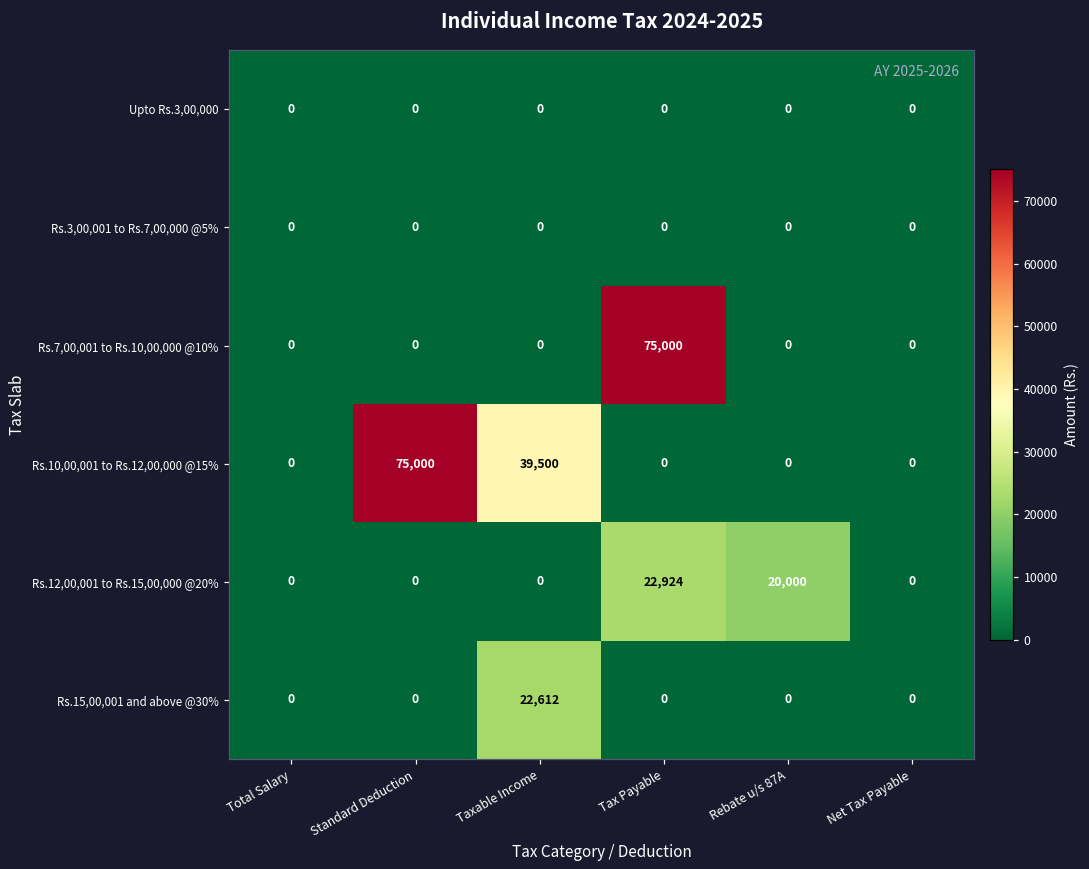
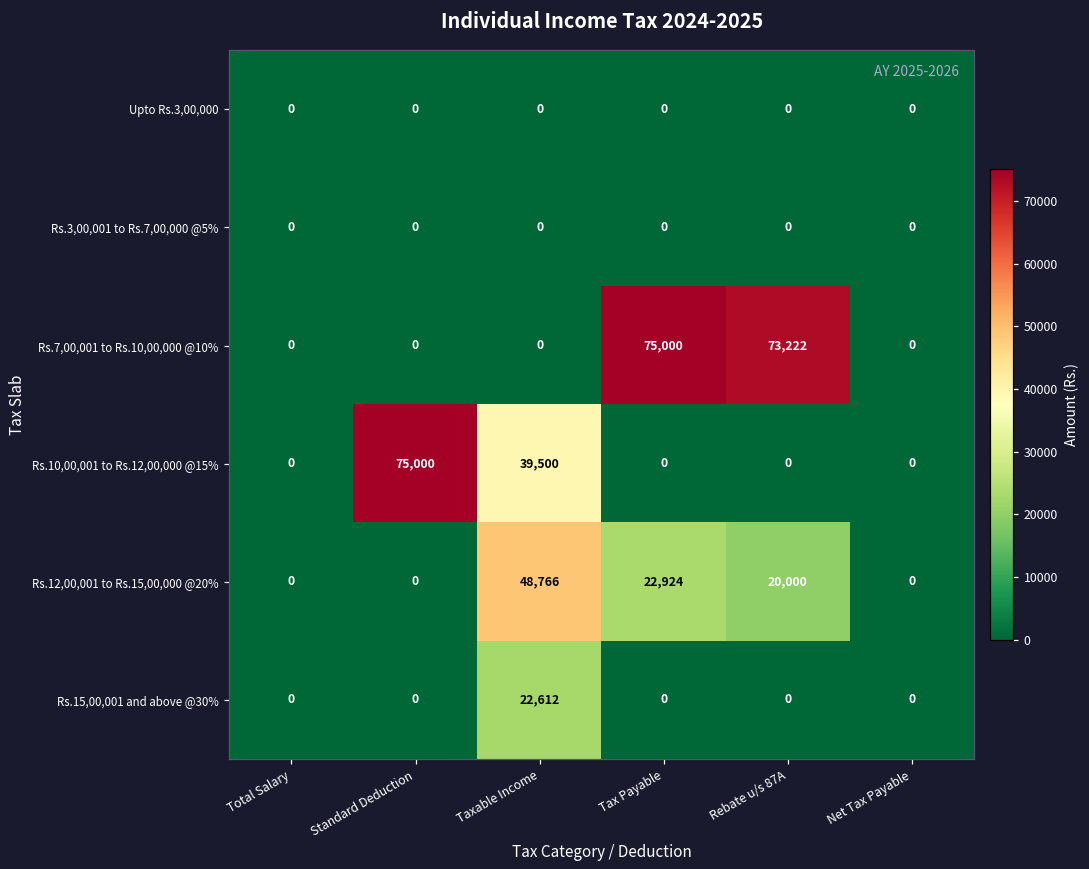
  {
    "Upto Rs.3,00,000": {
      "Total Salary": "0",
      "Standard Deduction": "0",
      "Taxable Income": "0",
      "Tax Payable": "0",
      "Rebate u/s 87A": "0"
    },
    "Rs.3,00,001 to Rs.7,00,000 @5%": {
      "Total Salary": "0",
      "Standard Deduction": "0",
      "Taxable Income": "0",
      "Tax Payable": "0",
      "Rebate u/s 87A": "0",
      "Net Tax Payable": "0"
    },
    "Rs.7,00,001 to Rs.10,00,000 @10%": {
      "Total Salary": "0",
      "Standard Deduction": "0",
      "Taxable Income": "0",
      "Tax Payable": "75,000",
-     "Rebate u/s 87A": "0",
+     "Rebate u/s 87A": "73,222",
      "Net Tax Payable": "0"
    },
    "Rs.10,00,001 to Rs.12,00,000 @15%": {
      "Total Salary": "0",
      "Standard Deduction": "75,000",
      "Taxable Income": "39,500",
      "Tax Payable": "0",
      "Rebate u/s 87A": "0",
      "Net Tax Payable": "0"
    },
    "Rs.12,00,001 to Rs.15,00,000 @20%": {
      "Total Salary": "0",
      "Standard Deduction": "0",
-     "Taxable Income": "0",
+     "Taxable Income": "48,766",
      "Tax Payable": "22,924",
      "Rebate u/s 87A": "20,000",
      "Net Tax Payable": "0"
    },
    "Rs.15,00,001 and above @30%": {
      "Total Salary": "0",
      "Standard Deduction": "0",
      "Taxable Income": "22,612",
      "Tax Payable": "0",
      "Rebate u/s 87A": "0",
      "Net Tax Payable": "0"
    }
  }
